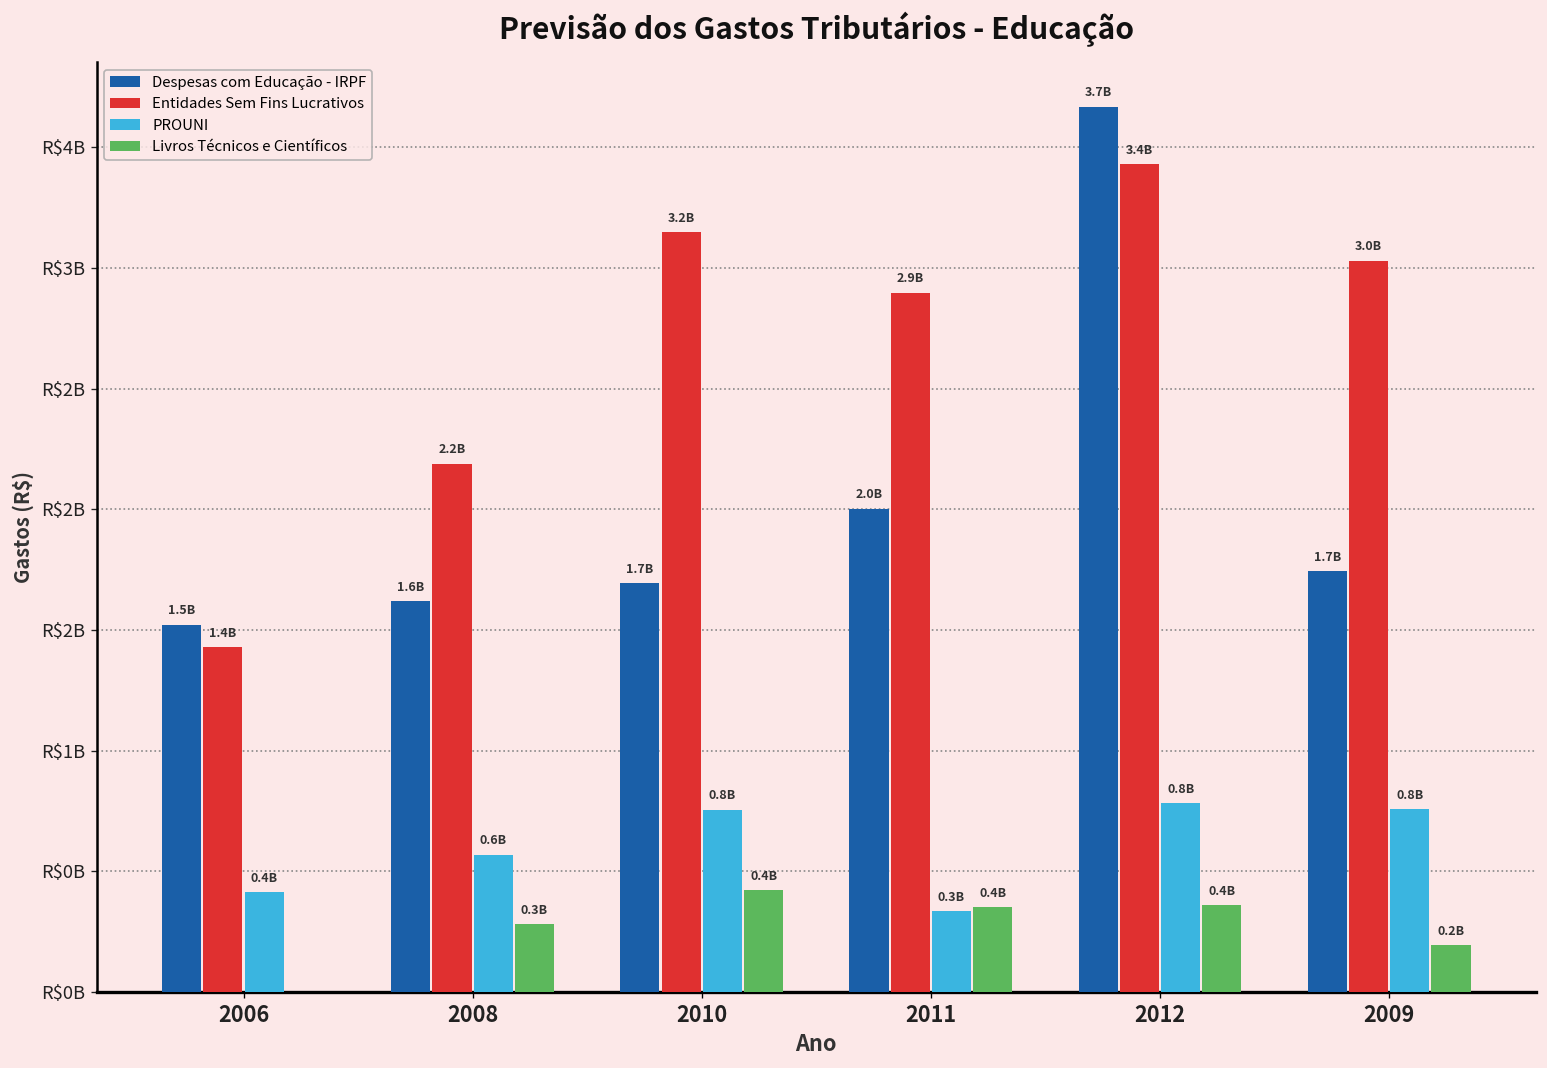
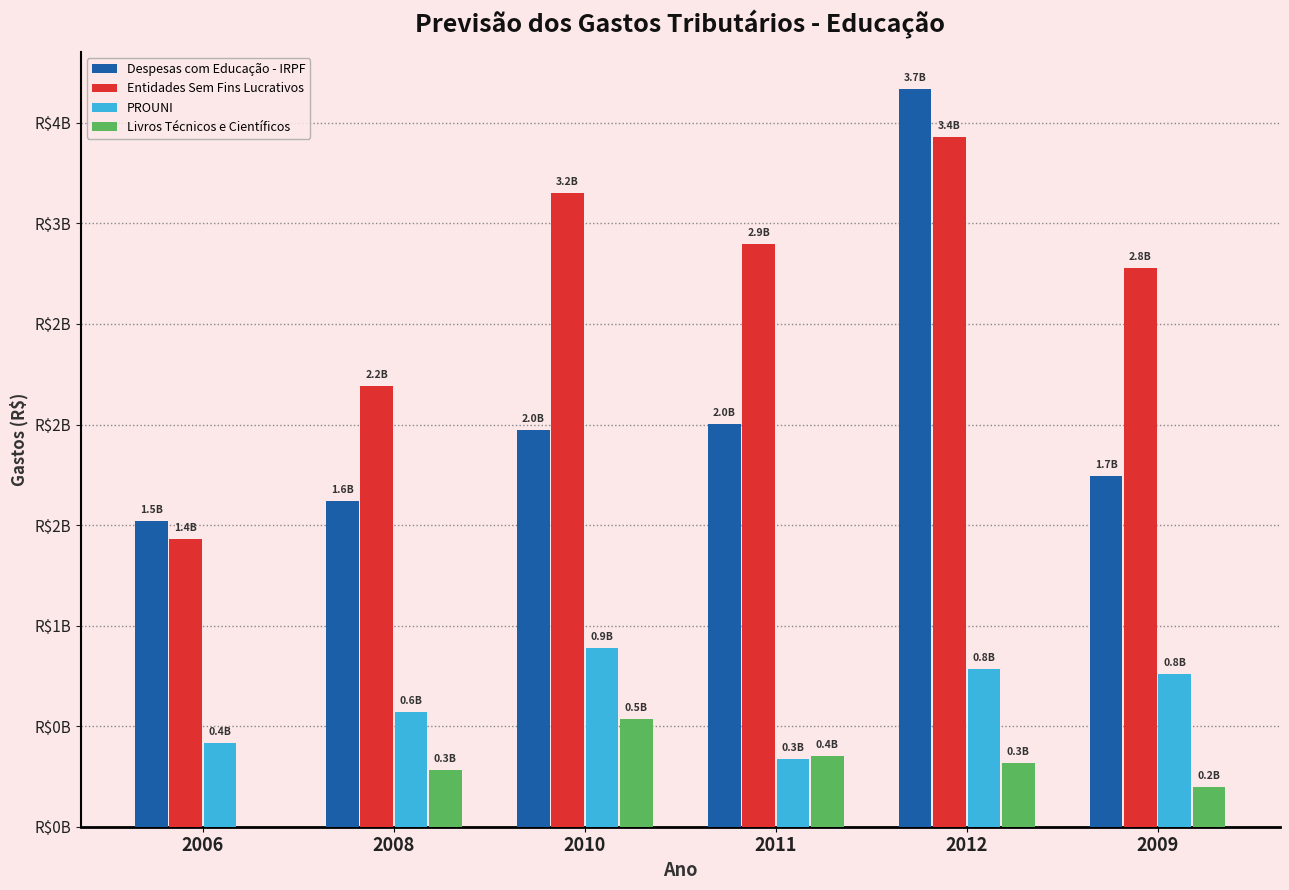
  {
    "Despesas com Educação - IRPF": {
      "2006": "1.5B",
      "2008": "1.6B",
-     "2010": "1.7B",
+     "2010": "2.0B",
      "2011": "2.0B",
      "2012": "3.7B",
      "2009": "1.7B"
    },
    "Entidades Sem Fins Lucrativos": {
      "2006": "1.4B",
      "2008": "2.2B",
      "2010": "3.2B",
      "2011": "2.9B",
      "2012": "3.4B",
-     "2009": "3.0B"
+     "2009": "2.8B"
    },
    "PROUNI": {
      "2006": "0.4B",
      "2008": "0.6B",
-     "2010": "0.8B",
+     "2010": "0.9B",
      "2011": "0.3B",
      "2012": "0.8B",
      "2009": "0.8B"
    },
    "Livros Técnicos e Científicos": {
      "2008": "0.3B",
-     "2010": "0.4B",
+     "2010": "0.5B",
      "2011": "0.4B",
-     "2012": "0.4B",
+     "2012": "0.3B",
      "2009": "0.2B"
    }
  }
